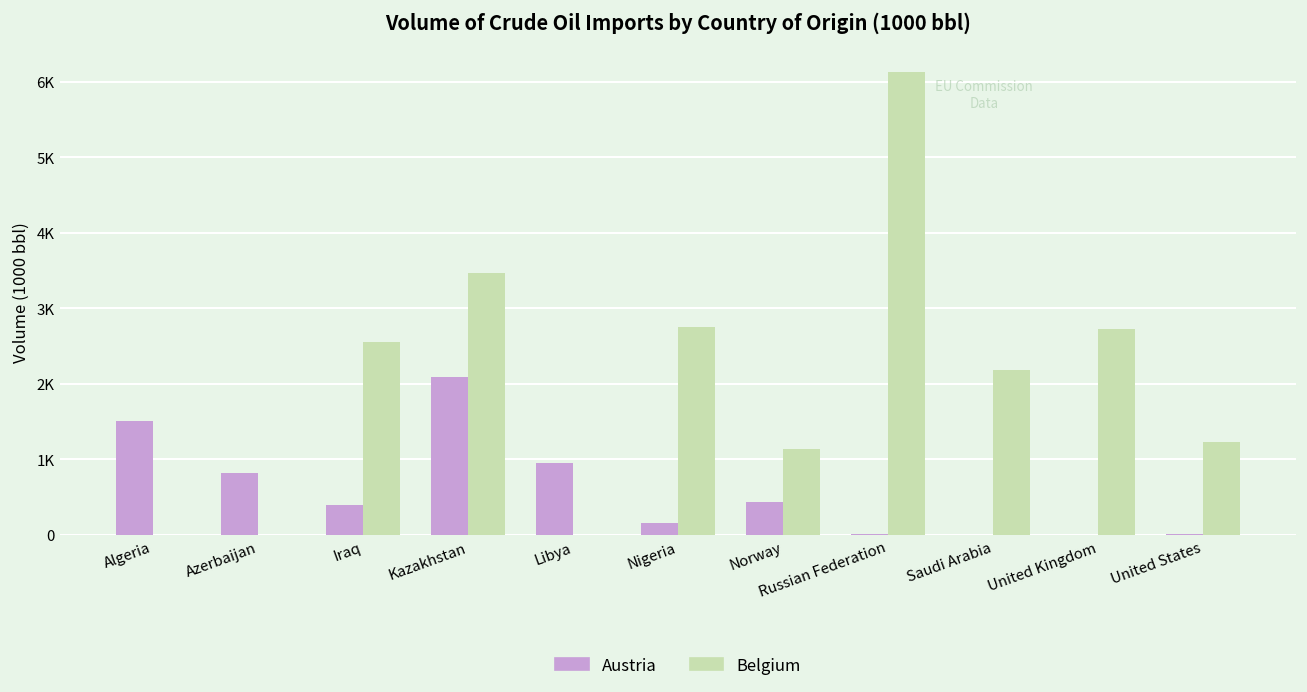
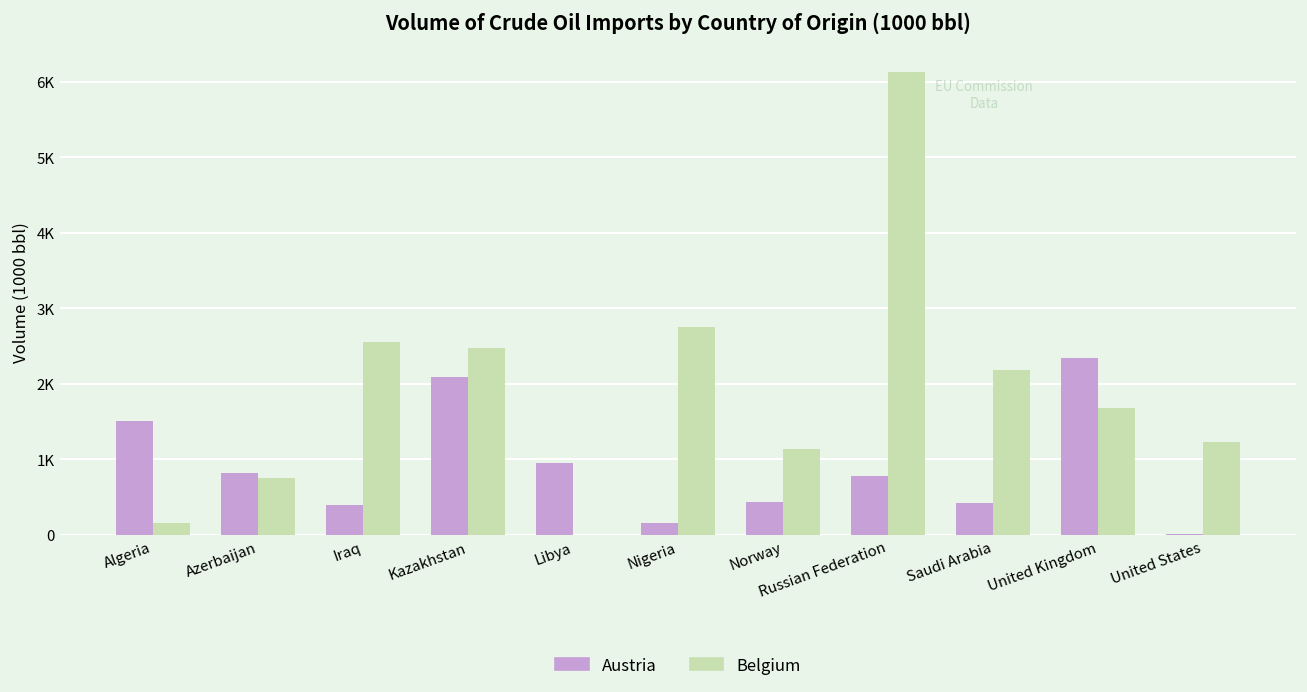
  {
    "Austria": {
      "Algeria": 1500,
      "Azerbaijan": 800,
      "Iraq": 400,
      "Kazakhstan": 2100,
      "Libya": 900,
      "Nigeria": 200,
      "Norway": 400,
-     "Russian Federation": 0,
-     "Saudi Arabia": 0,
-     "United Kingdom": 0
+     "Russian Federation": 800,
+     "Saudi Arabia": 400,
+     "United Kingdom": 2300
    },
    "Belgium": {
-     "Algeria": 0,
-     "Azerbaijan": 0,
+     "Algeria": 200,
+     "Azerbaijan": 700,
      "Iraq": 2600,
-     "Kazakhstan": 3500,
+     "Kazakhstan": 2500,
      "Libya": 0,
      "Nigeria": 2700,
      "Norway": 1100,
      "Russian Federation": 6100,
      "Saudi Arabia": 2200,
-     "United Kingdom": 2700,
+     "United Kingdom": 1700,
      "United States": 1200
    }
  }
